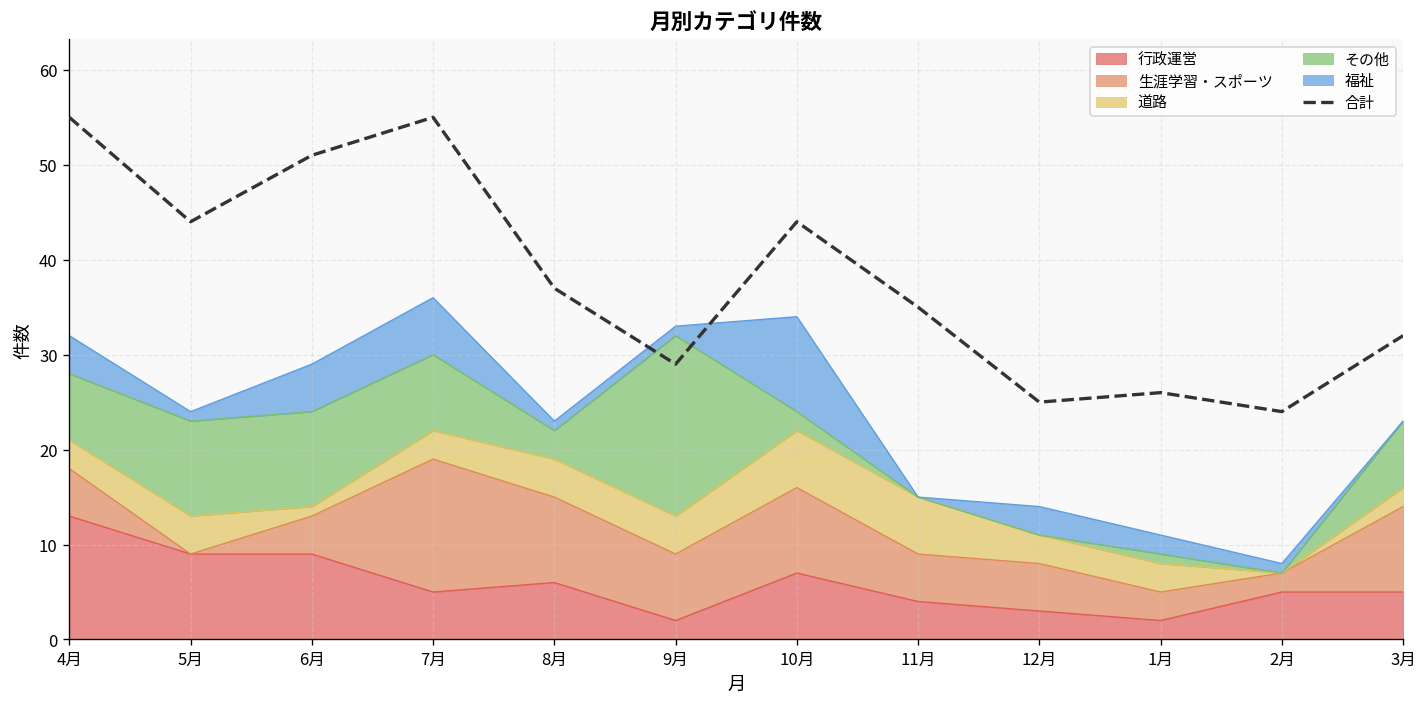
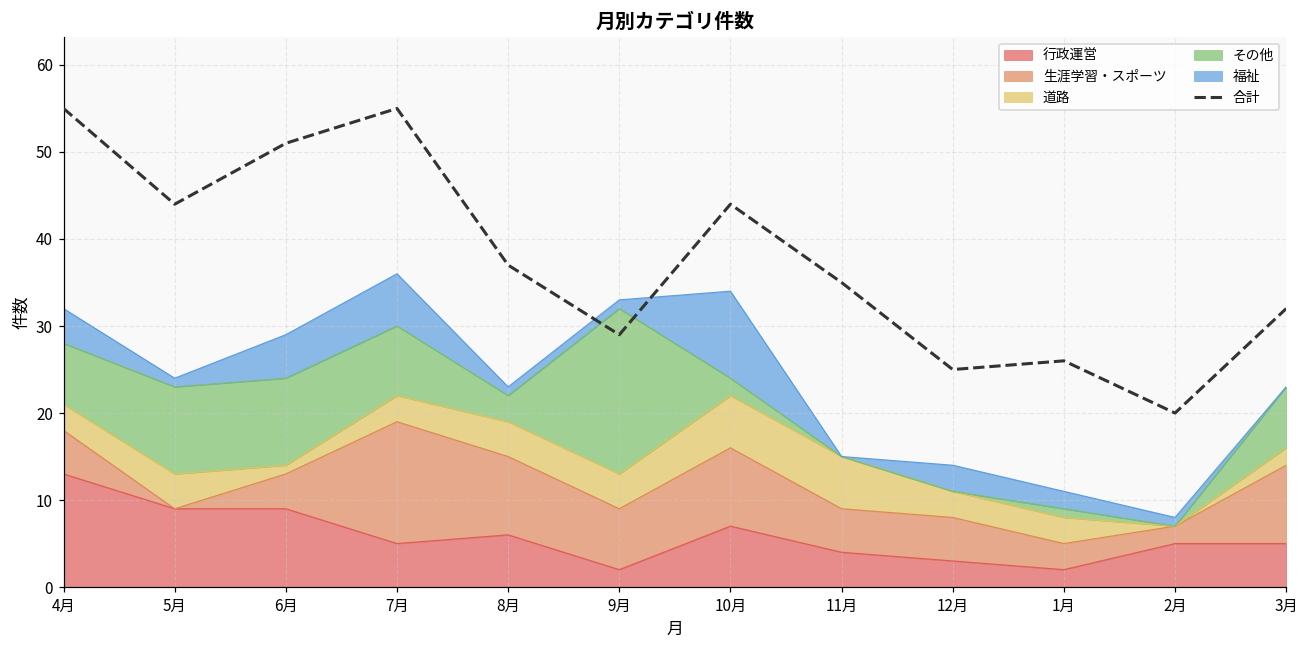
  {
    "道路": {
      "4月": 21,
      "5月": 13,
      "6月": 14,
      "7月": 22,
      "8月": 19,
      "9月": 13,
      "10月": 22,
      "1月": 8,
      "3月": 16
    },
    "その他": {
      "4月": 28,
      "5月": 23,
      "6月": 24,
      "7月": 30,
      "8月": 22,
      "9月": 32,
      "10月": 24,
      "1月": 9
    },
    "福祉": {
      "4月": 32,
      "5月": 24,
      "6月": 29,
      "7月": 36,
      "8月": 23,
      "9月": 33,
      "10月": 34,
      "12月": 14,
      "1月": 11,
      "2月": 8
    },
    "合計": {
      "4月": 55,
      "5月": 44,
      "6月": 51,
      "7月": 55,
      "8月": 37,
      "9月": 29,
      "10月": 44,
      "11月": 35,
      "12月": 25,
      "1月": 26,
-     "2月": 24,
+     "2月": 20,
      "3月": 32
    }
  }
